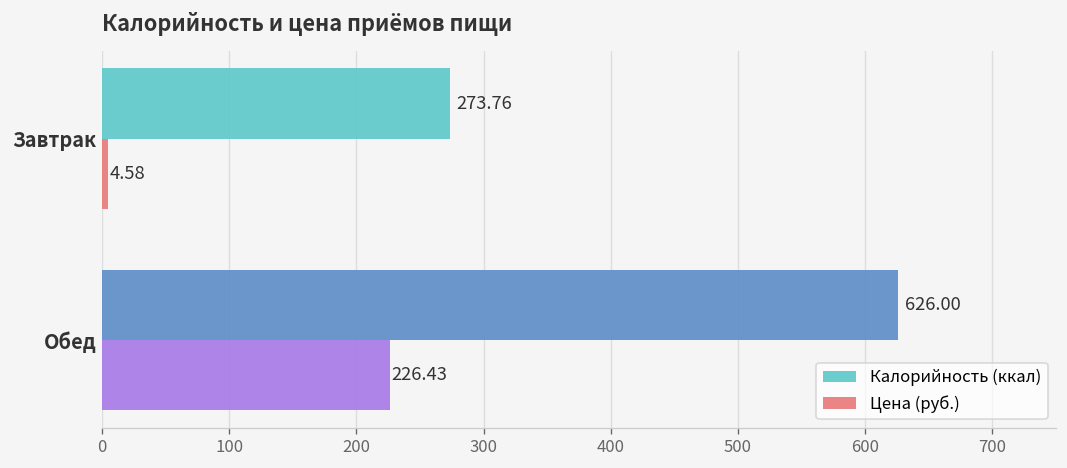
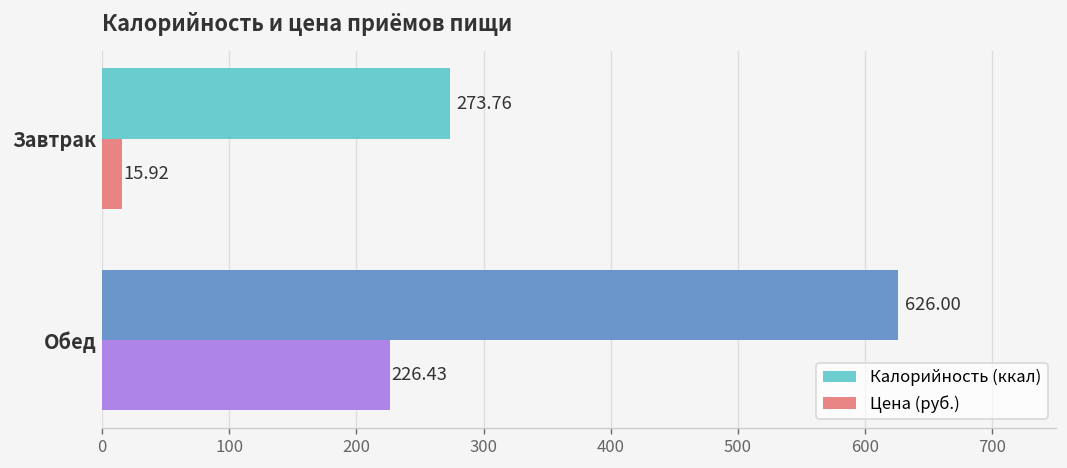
  {
    "Калорийность (ккал)": {
      "Завтрак": 273.76,
      "Обед": 626.00
    },
    "Цена (руб.)": {
-     "Завтрак": 4.58,
+     "Завтрак": 15.92,
      "Обед": 226.43
    }
  }
